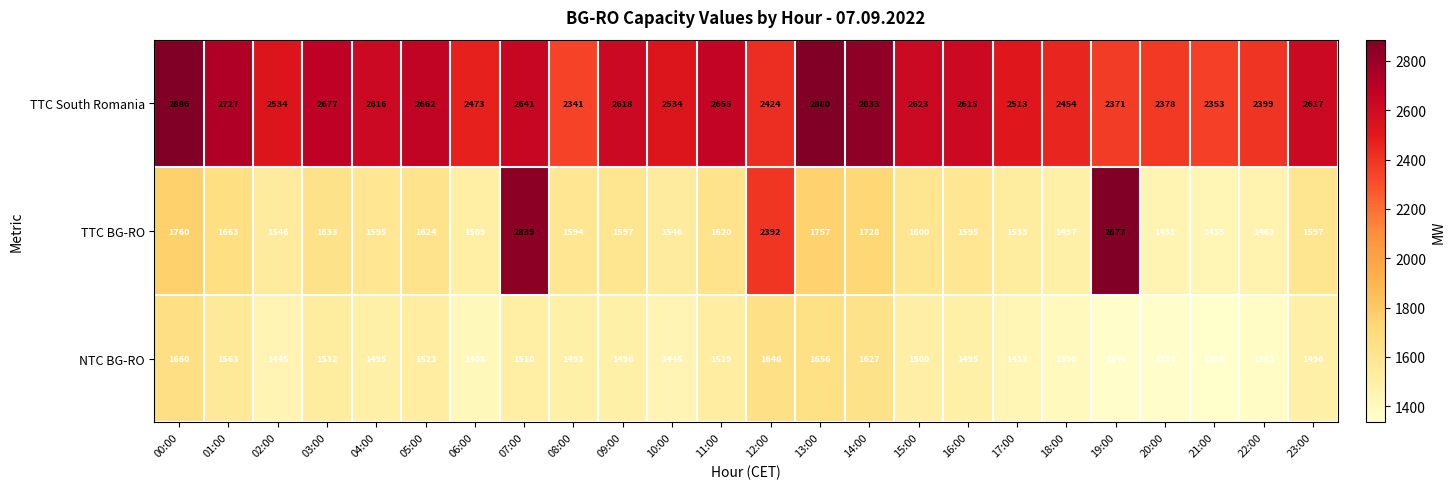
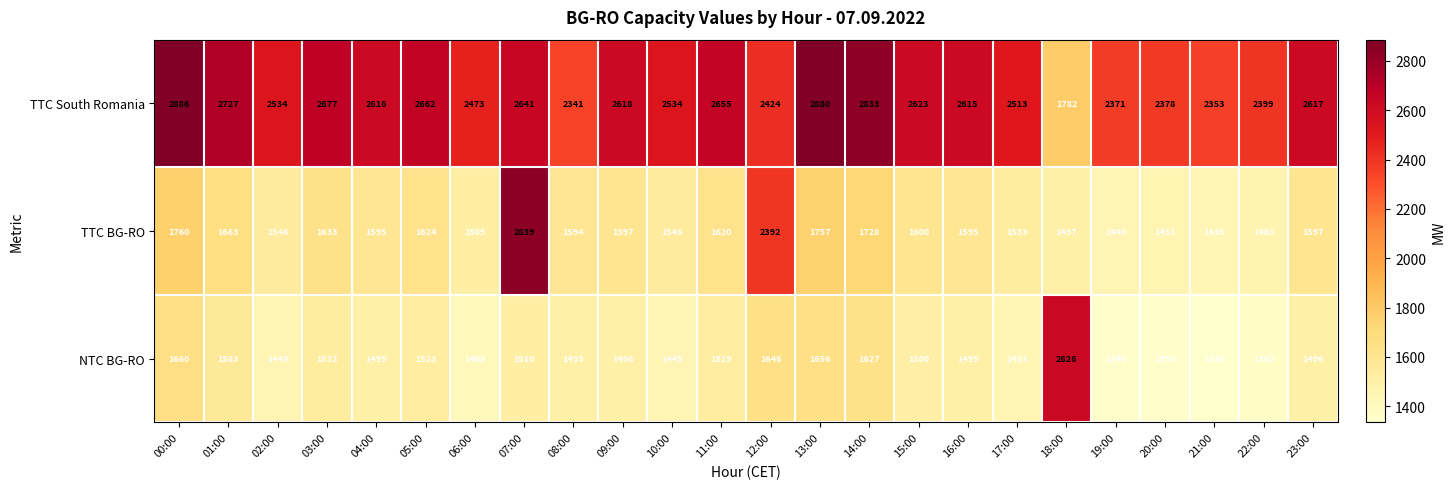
  {
    "TTC South Romania": {
      "00:00": 2886,
      "01:00": 2727,
      "02:00": 2534,
      "03:00": 2677,
      "04:00": 2616,
      "05:00": 2662,
      "06:00": 2473,
      "07:00": 2641,
      "08:00": 2341,
      "09:00": 2618,
      "10:00": 2534,
      "11:00": 2655,
      "12:00": 2424,
      "13:00": 2880,
      "14:00": 2833,
      "15:00": 2623,
      "16:00": 2615,
      "17:00": 2513,
-     "18:00": 2454,
+     "18:00": 1782,
      "19:00": 2371,
      "20:00": 2378,
      "21:00": 2353,
      "22:00": 2399,
      "23:00": 2617
    },
    "TTC BG-RO": {
      "00:00": 1760,
      "01:00": 1663,
      "02:00": 1546,
      "03:00": 1633,
      "04:00": 1595,
      "05:00": 1624,
      "06:00": 1509,
      "07:00": 2839,
      "08:00": 1594,
      "09:00": 1597,
      "10:00": 1546,
      "11:00": 1620,
      "12:00": 2392,
      "13:00": 1757,
      "14:00": 1728,
      "15:00": 1600,
      "16:00": 1595,
      "17:00": 1533,
      "18:00": 1497,
-     "19:00": 2877,
+     "19:00": 1446,
      "20:00": 1451,
      "21:00": 1435,
      "22:00": 1463,
      "23:00": 1597
    },
    "NTC BG-RO": {
      "00:00": 1660,
      "01:00": 1563,
      "02:00": 1445,
      "03:00": 1532,
      "04:00": 1495,
      "05:00": 1523,
      "06:00": 1408,
      "07:00": 1510,
      "08:00": 1493,
      "09:00": 1496,
      "10:00": 1445,
      "11:00": 1519,
      "12:00": 1646,
      "13:00": 1656,
      "14:00": 1627,
      "15:00": 1500,
      "16:00": 1495,
      "17:00": 1433,
-     "18:00": 1396,
+     "18:00": 2626,
      "19:00": 1346,
      "20:00": 1350,
      "21:00": 1335,
      "22:00": 1363,
      "23:00": 1496
    }
  }
